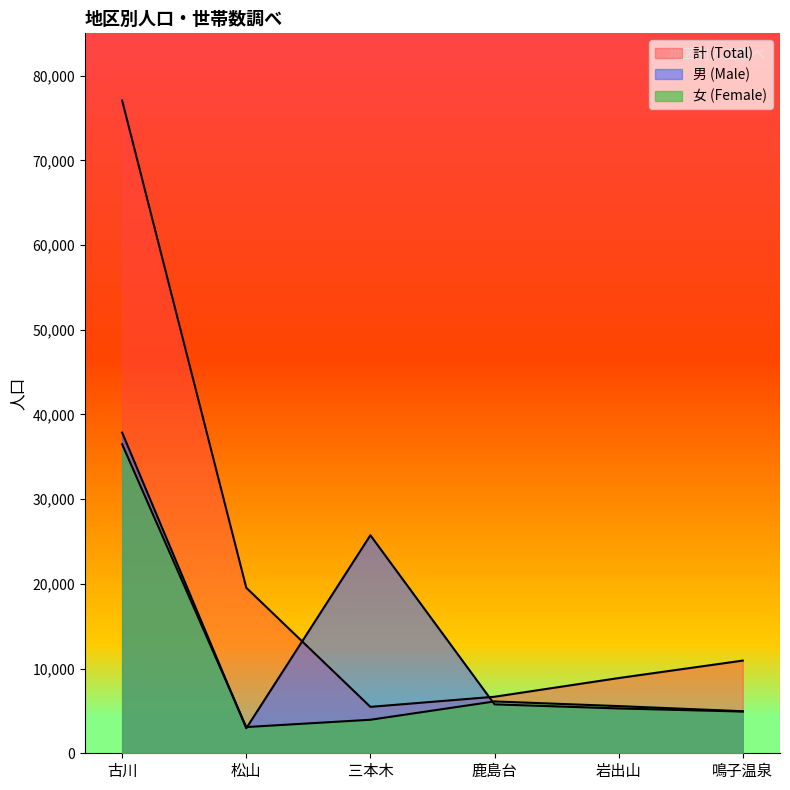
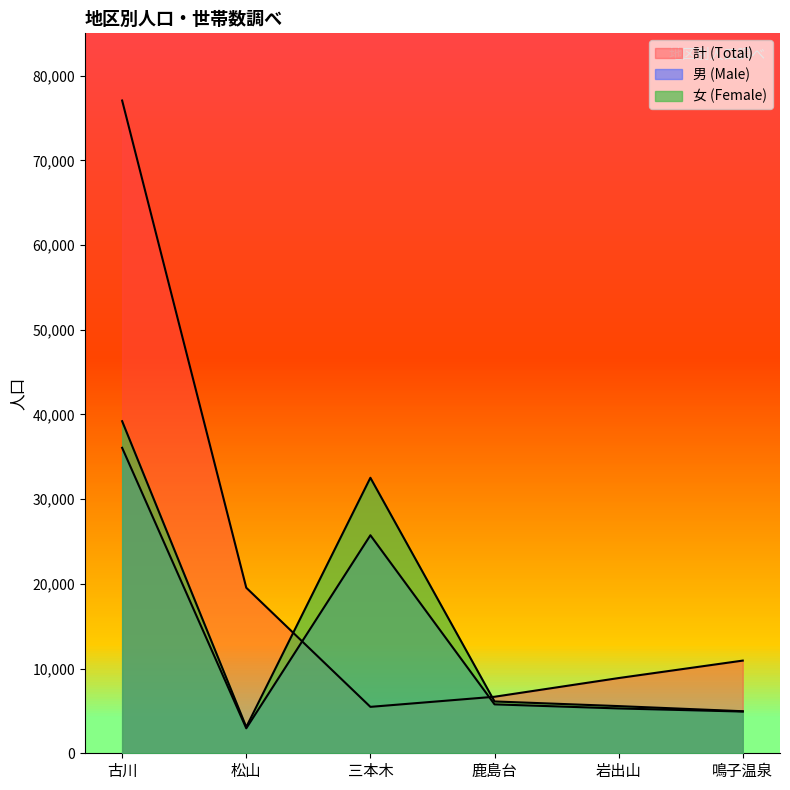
  {
    "計 (Total)": {
      "古川": "77,000",
      "松山": "20,000",
      "三本木": "5,000",
      "鹿島台": "7,000",
      "岩出山": "9,000",
      "鳴子温泉": "11,000"
    },
    "男 (Male)": {
-     "古川": "38,000",
+     "古川": "36,000",
      "三本木": "26,000",
      "鹿島台": "6,000"
    },
    "女 (Female)": {
-     "古川": "36,000",
-     "三本木": "4,000",
+     "古川": "39,000",
+     "三本木": "33,000",
      "鹿島台": "6,000"
    }
  }
